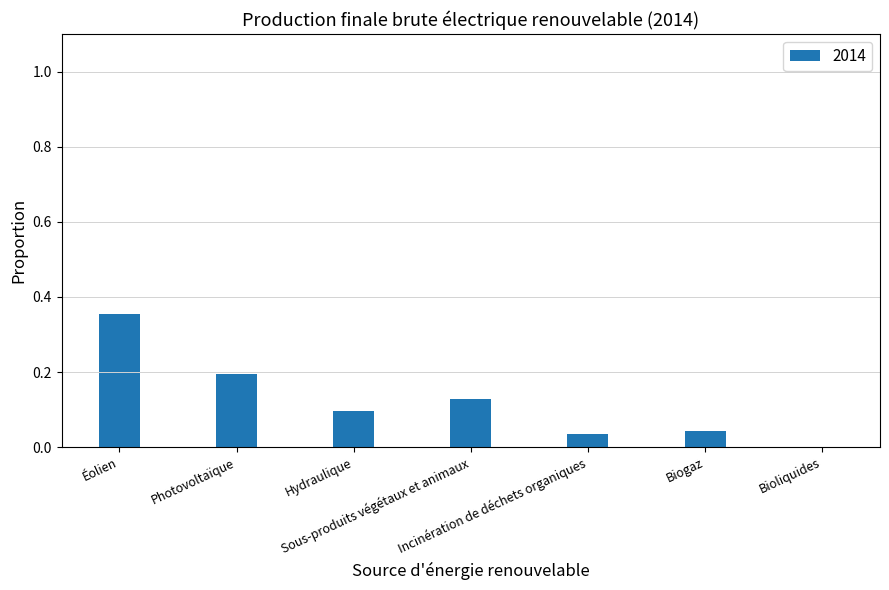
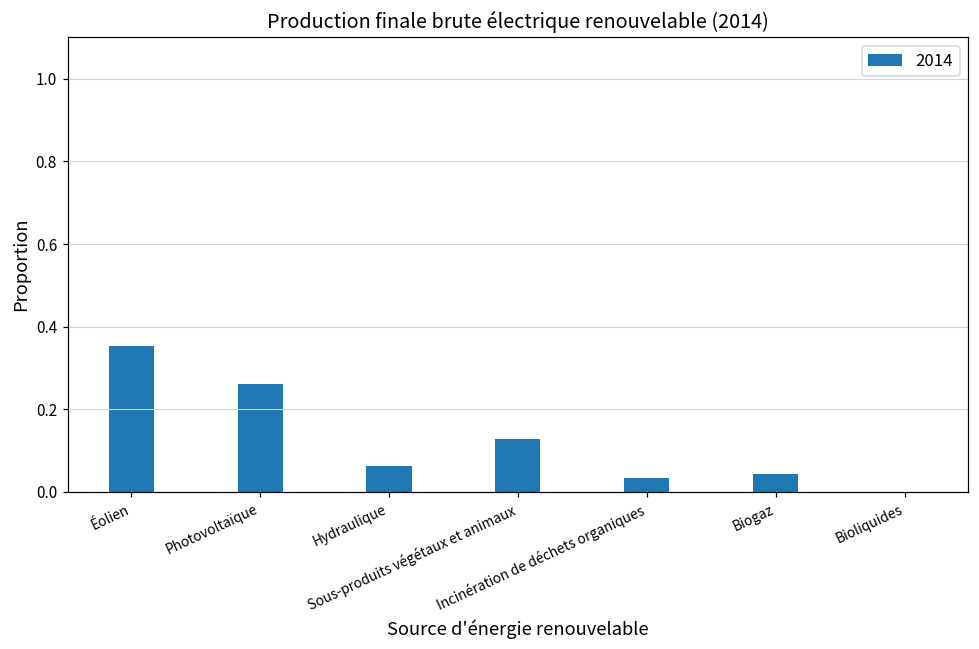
  {
    "Éolien": 0.35,
-   "Photovoltaïque": 0.20,
-   "Hydraulique": 0.10,
+   "Photovoltaïque": 0.26,
+   "Hydraulique": 0.06,
    "Sous-produits végétaux et animaux": 0.13,
    "Incinération de déchets organiques": 0.03,
    "Biogaz": 0.04
  }
